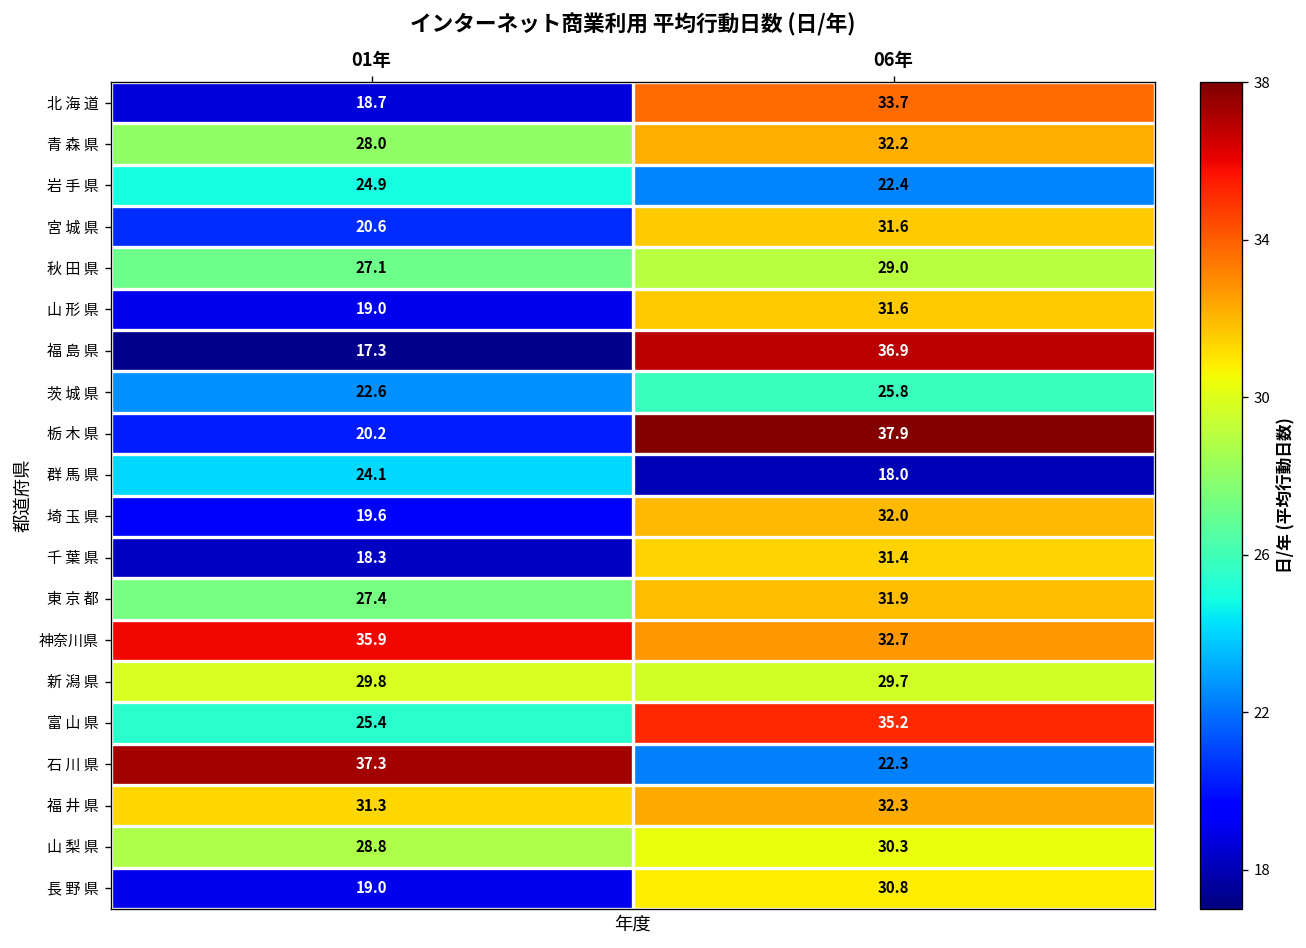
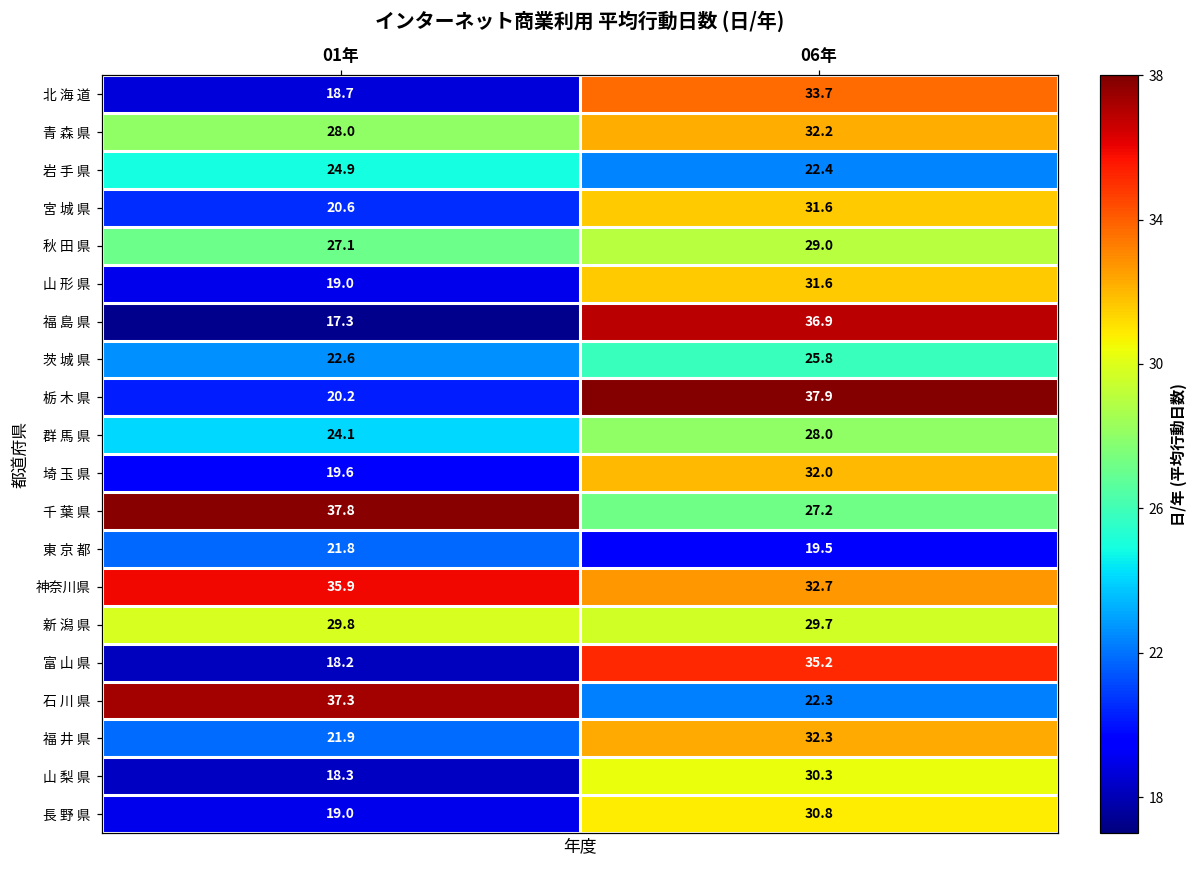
  {
    "北 海 道": {
      "01年": 18.7,
      "06年": 33.7
    },
    "青 森 県": {
      "01年": 28.0,
      "06年": 32.2
    },
    "岩 手 県": {
      "01年": 24.9,
      "06年": 22.4
    },
    "宮 城 県": {
      "01年": 20.6,
      "06年": 31.6
    },
    "秋 田 県": {
      "01年": 27.1,
      "06年": 29.0
    },
    "山 形 県": {
      "01年": 19.0,
      "06年": 31.6
    },
    "福 島 県": {
      "01年": 17.3,
      "06年": 36.9
    },
    "茨 城 県": {
      "01年": 22.6,
      "06年": 25.8
    },
    "栃 木 県": {
      "01年": 20.2,
      "06年": 37.9
    },
    "群 馬 県": {
      "01年": 24.1,
-     "06年": 18.0
+     "06年": 28.0
    },
    "埼 玉 県": {
      "01年": 19.6,
      "06年": 32.0
    },
    "千 葉 県": {
-     "01年": 18.3,
-     "06年": 31.4
+     "01年": 37.8,
+     "06年": 27.2
    },
    "東 京 都": {
-     "01年": 27.4,
-     "06年": 31.9
+     "01年": 21.8,
+     "06年": 19.5
    },
    "神奈川県": {
      "01年": 35.9,
      "06年": 32.7
    },
    "新 潟 県": {
      "01年": 29.8,
      "06年": 29.7
    },
    "富 山 県": {
-     "01年": 25.4,
+     "01年": 18.2,
      "06年": 35.2
    },
    "石 川 県": {
      "01年": 37.3,
      "06年": 22.3
    },
    "福 井 県": {
-     "01年": 31.3,
+     "01年": 21.9,
      "06年": 32.3
    },
    "山 梨 県": {
-     "01年": 28.8,
+     "01年": 18.3,
      "06年": 30.3
    },
    "長 野 県": {
      "01年": 19.0,
      "06年": 30.8
    }
  }
